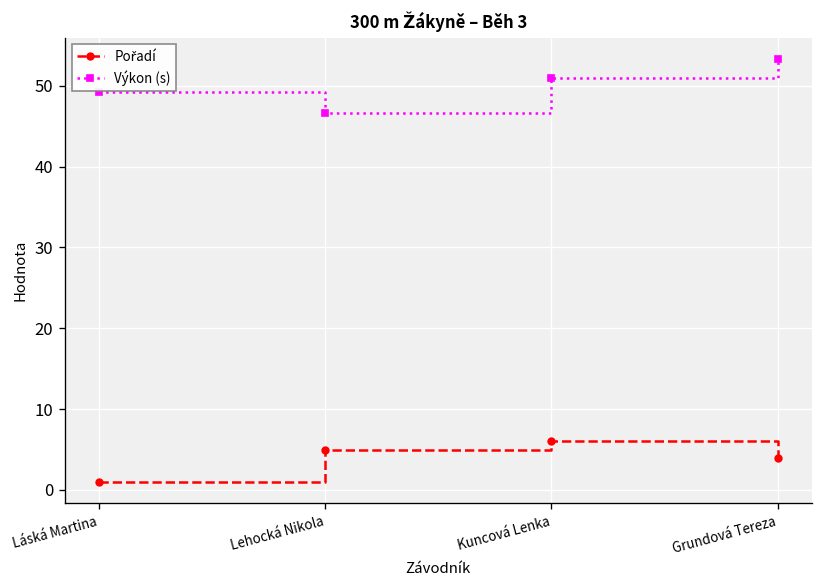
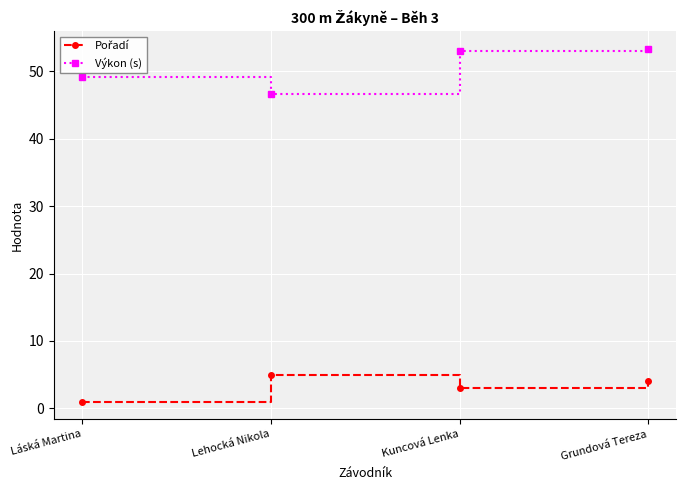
  {
    "Pořadí": {
      "Láská Martina": 1,
      "Lehocká Nikola": 5,
-     "Kuncová Lenka": 6,
+     "Kuncová Lenka": 3,
      "Grundová Tereza": 4
    },
    "Výkon (s)": {
      "Láská Martina": 49,
      "Lehocká Nikola": 47,
-     "Kuncová Lenka": 51,
+     "Kuncová Lenka": 53,
      "Grundová Tereza": 53
    }
  }
